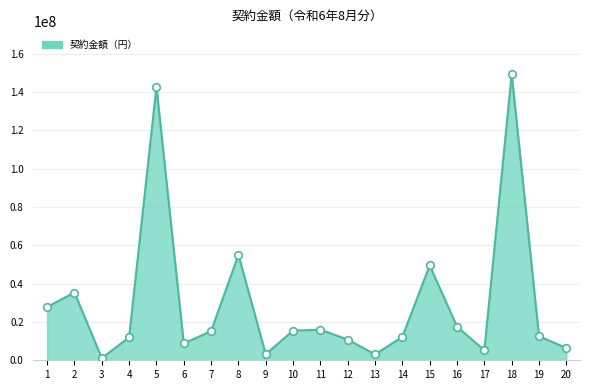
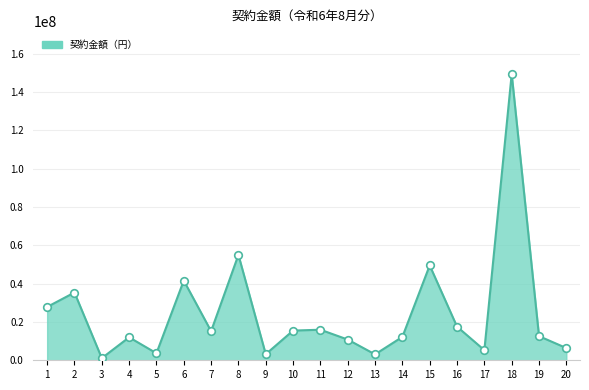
  {
    "1": 28000000,
    "2": 35000000,
    "3": 1000000,
    "4": 12000000,
-   "5": 143000000,
-   "6": 9000000,
+   "5": 4000000,
+   "6": 42000000,
    "7": 15000000,
    "8": 55000000,
    "9": 3000000,
    "10": 15000000,
    "11": 16000000,
    "12": 11000000,
    "13": 3000000,
    "14": 12000000,
    "15": 50000000,
    "16": 18000000,
    "17": 5000000,
    "18": 149000000,
    "19": 13000000,
    "20": 6000000
  }
